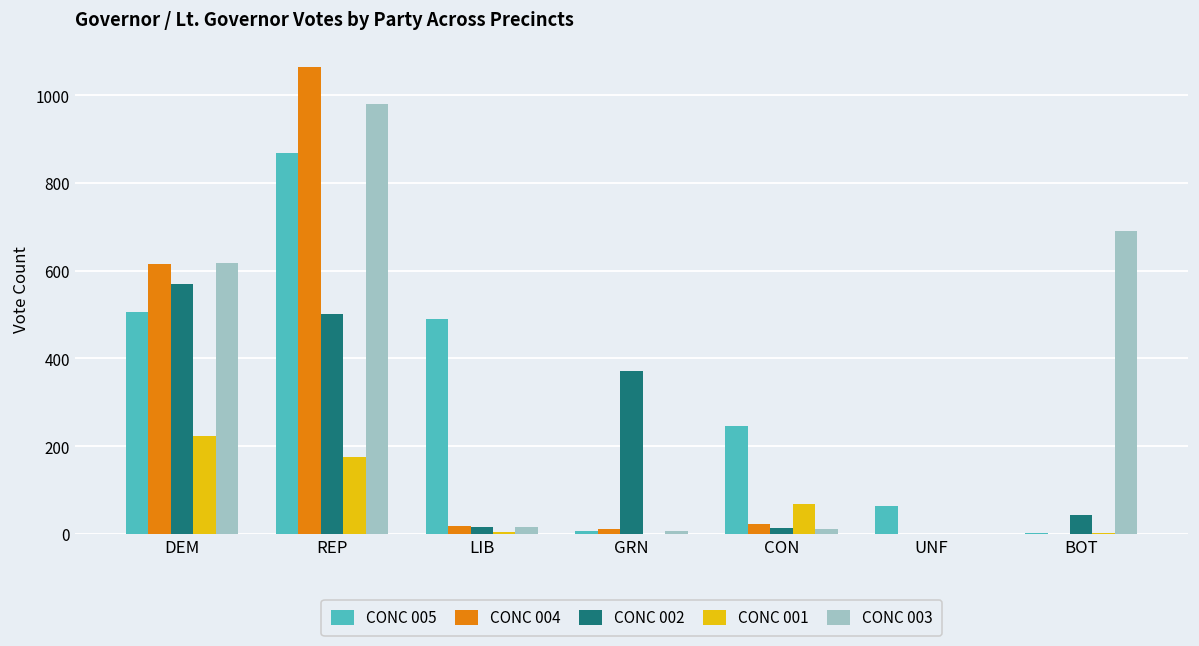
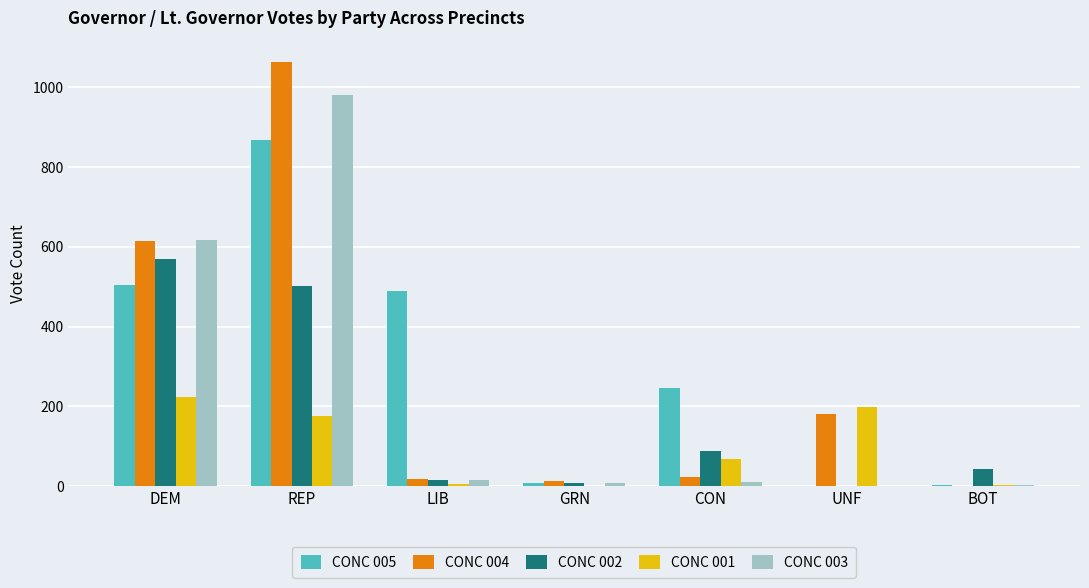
  {
    "CONC 005": {
      "DEM": 510,
      "REP": 870,
      "LIB": 490,
      "GRN": 10,
      "CON": 250,
-     "UNF": 60
+     "UNF": 0
    },
    "CONC 004": {
      "DEM": 620,
      "REP": 1060,
      "LIB": 20,
      "GRN": 10,
      "CON": 20,
-     "UNF": 0
+     "UNF": 180
    },
    "CONC 002": {
      "DEM": 570,
      "REP": 500,
      "LIB": 20,
-     "GRN": 370,
-     "CON": 10,
+     "GRN": 10,
+     "CON": 90,
      "UNF": 0,
      "BOT": 40
    },
    "CONC 001": {
      "DEM": 220,
      "REP": 180,
      "GRN": 0,
      "CON": 70,
-     "UNF": 0
+     "UNF": 200
    },
    "CONC 003": {
      "DEM": 620,
      "REP": 980,
      "LIB": 20,
      "GRN": 10,
      "CON": 10,
      "UNF": 0,
-     "BOT": 690
+     "BOT": 0
    }
  }
